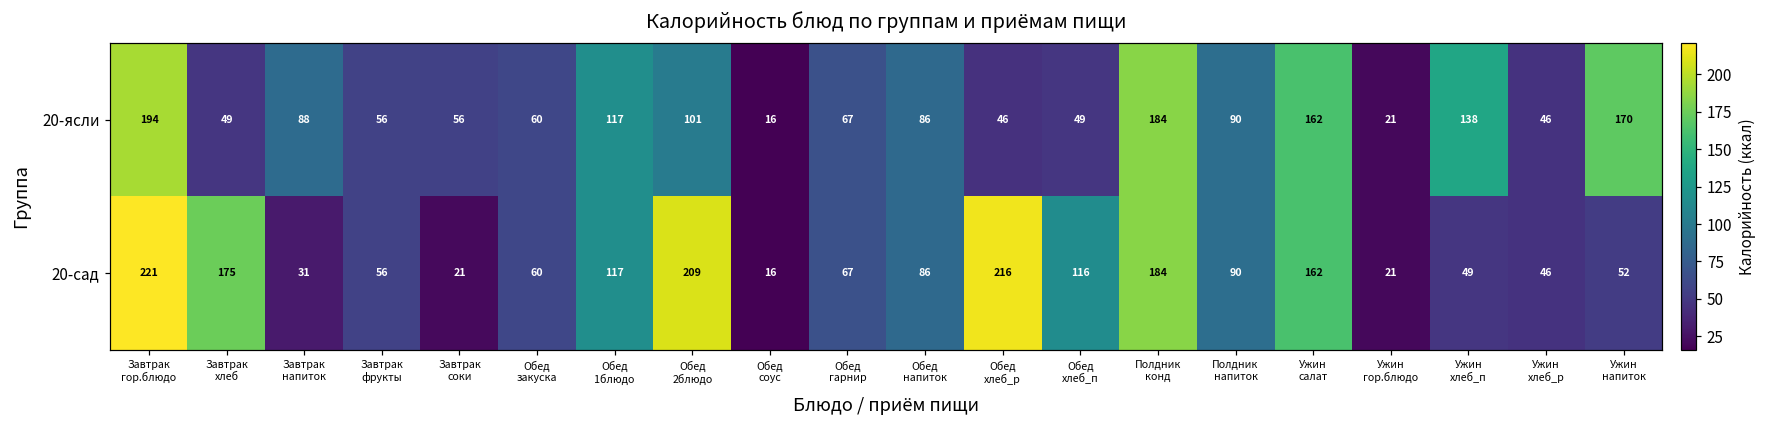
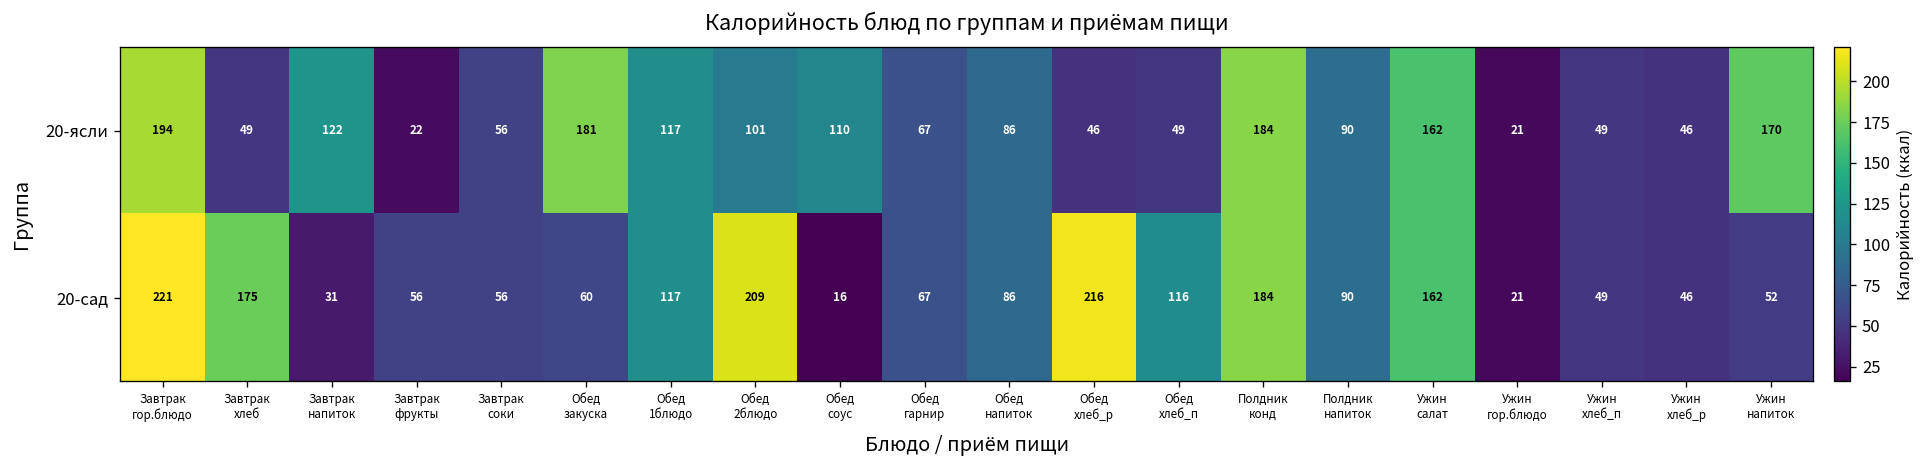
  {
    "20-ясли": {
      "Завтрак гор.блюдо": 194,
      "Завтрак хлеб": 49,
-     "Завтрак напиток": 88,
-     "Завтрак фрукты": 56,
+     "Завтрак напиток": 122,
+     "Завтрак фрукты": 22,
      "Завтрак соки": 56,
-     "Обед закуска": 60,
+     "Обед закуска": 181,
      "Обед 1блюдо": 117,
      "Обед 2блюдо": 101,
-     "Обед соус": 16,
+     "Обед соус": 110,
      "Обед гарнир": 67,
      "Обед напиток": 86,
      "Обед хлеб_р": 46,
      "Обед хлеб_п": 49,
      "Полдник конд": 184,
      "Полдник напиток": 90,
      "Ужин салат": 162,
      "Ужин гор.блюдо": 21,
-     "Ужин хлеб_п": 138,
+     "Ужин хлеб_п": 49,
      "Ужин хлеб_р": 46,
      "Ужин напиток": 170
    },
    "20-сад": {
      "Завтрак гор.блюдо": 221,
      "Завтрак хлеб": 175,
      "Завтрак напиток": 31,
      "Завтрак фрукты": 56,
-     "Завтрак соки": 21,
+     "Завтрак соки": 56,
      "Обед закуска": 60,
      "Обед 1блюдо": 117,
      "Обед 2блюдо": 209,
      "Обед соус": 16,
      "Обед гарнир": 67,
      "Обед напиток": 86,
      "Обед хлеб_р": 216,
      "Обед хлеб_п": 116,
      "Полдник конд": 184,
      "Полдник напиток": 90,
      "Ужин салат": 162,
      "Ужин гор.блюдо": 21,
      "Ужин хлеб_п": 49,
      "Ужин хлеб_р": 46,
      "Ужин напиток": 52
    }
  }
